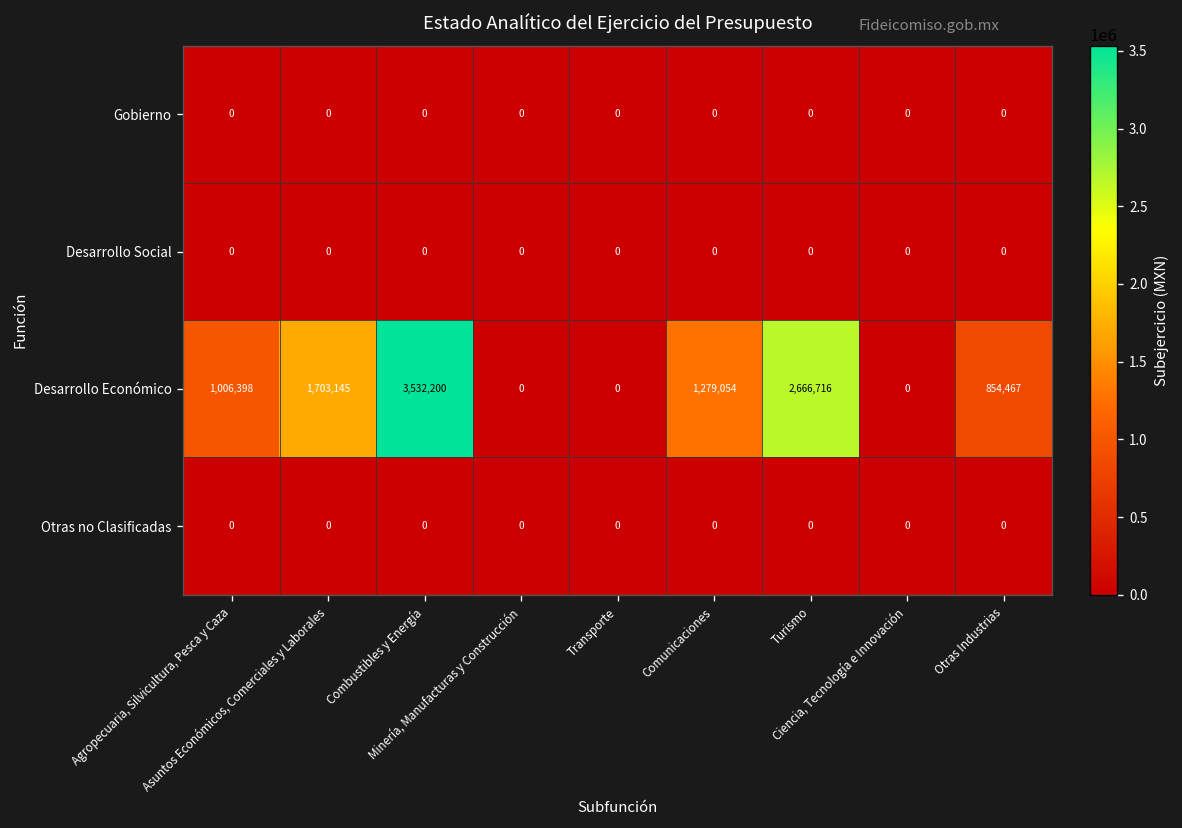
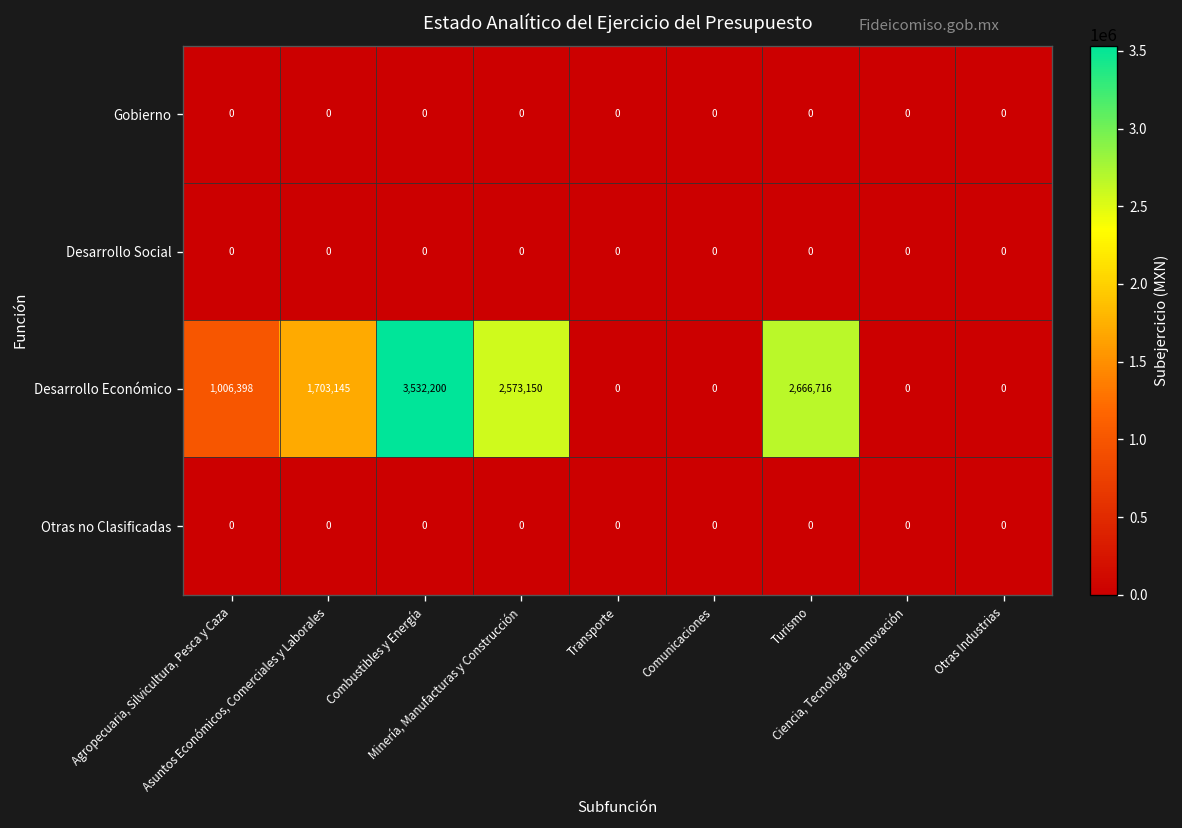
  {
    "Gobierno": {
      "Agropecuaria, Silvicultura, Pesca y Caza": "0",
      "Asuntos Económicos, Comerciales y Laborales": "0",
      "Combustibles y Energía": "0",
      "Minería, Manufacturas y Construcción": "0",
      "Transporte": "0",
      "Comunicaciones": "0",
      "Turismo": "0",
      "Ciencia, Tecnología e Innovación": "0",
      "Otras Industrias": "0"
    },
    "Desarrollo Social": {
      "Agropecuaria, Silvicultura, Pesca y Caza": "0",
      "Asuntos Económicos, Comerciales y Laborales": "0",
      "Combustibles y Energía": "0",
      "Minería, Manufacturas y Construcción": "0",
      "Transporte": "0",
      "Comunicaciones": "0",
      "Turismo": "0",
      "Ciencia, Tecnología e Innovación": "0",
      "Otras Industrias": "0"
    },
    "Desarrollo Económico": {
      "Agropecuaria, Silvicultura, Pesca y Caza": "1,006,398",
      "Asuntos Económicos, Comerciales y Laborales": "1,703,145",
      "Combustibles y Energía": "3,532,200",
-     "Minería, Manufacturas y Construcción": "0",
+     "Minería, Manufacturas y Construcción": "2,573,150",
      "Transporte": "0",
-     "Comunicaciones": "1,279,054",
+     "Comunicaciones": "0",
      "Turismo": "2,666,716",
      "Ciencia, Tecnología e Innovación": "0",
-     "Otras Industrias": "854,467"
+     "Otras Industrias": "0"
    },
    "Otras no Clasificadas": {
      "Agropecuaria, Silvicultura, Pesca y Caza": "0",
      "Asuntos Económicos, Comerciales y Laborales": "0",
      "Combustibles y Energía": "0",
      "Minería, Manufacturas y Construcción": "0",
      "Transporte": "0",
      "Comunicaciones": "0",
      "Turismo": "0",
      "Ciencia, Tecnología e Innovación": "0",
      "Otras Industrias": "0"
    }
  }
